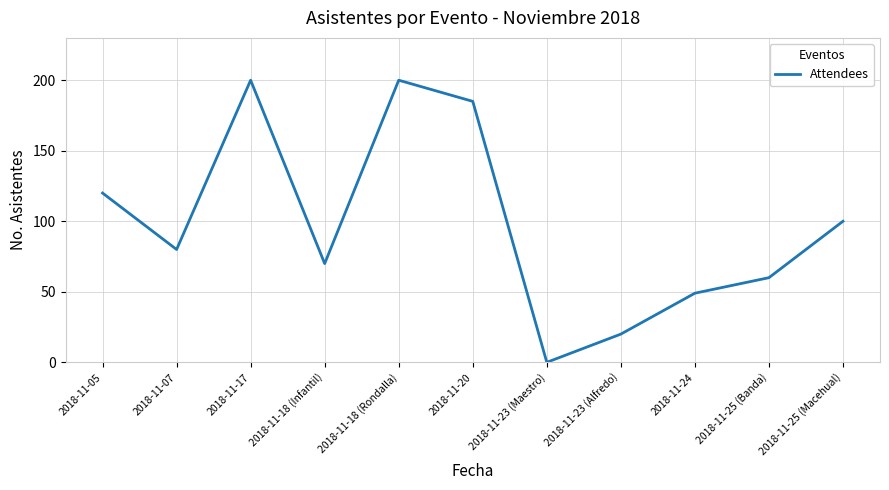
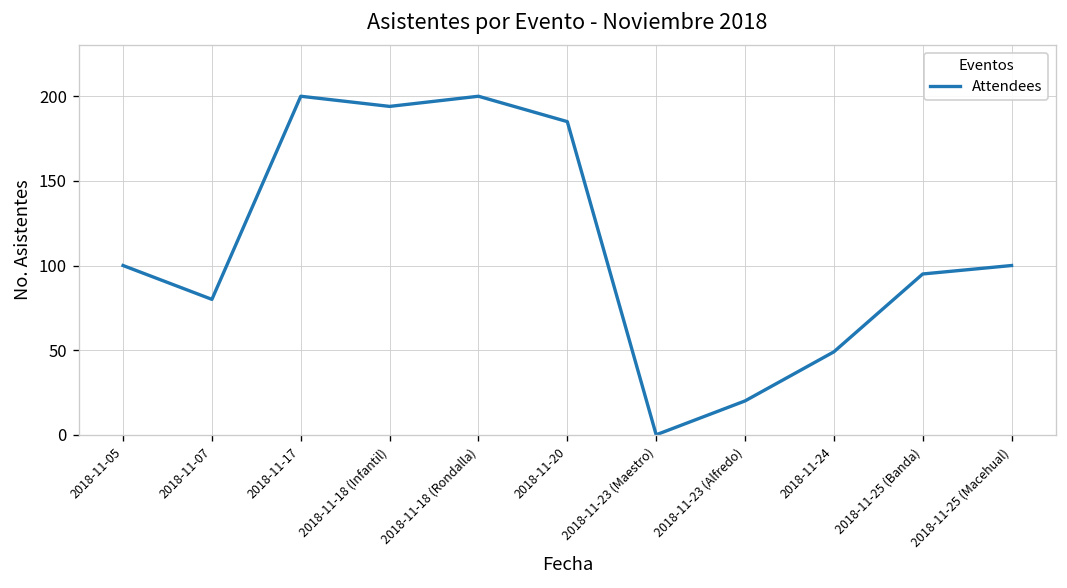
  {
-   "2018-11-05": 120,
+   "2018-11-05": 100,
    "2018-11-07": 80,
    "2018-11-17": 200,
-   "2018-11-18 (Infantil)": 70,
+   "2018-11-18 (Infantil)": 194,
    "2018-11-18 (Rondalla)": 200,
    "2018-11-20": 185,
    "2018-11-23 (Maestro)": 0,
    "2018-11-23 (Alfredo)": 20,
    "2018-11-24": 49,
-   "2018-11-25 (Banda)": 60,
+   "2018-11-25 (Banda)": 95,
    "2018-11-25 (Macehual)": 100
  }
